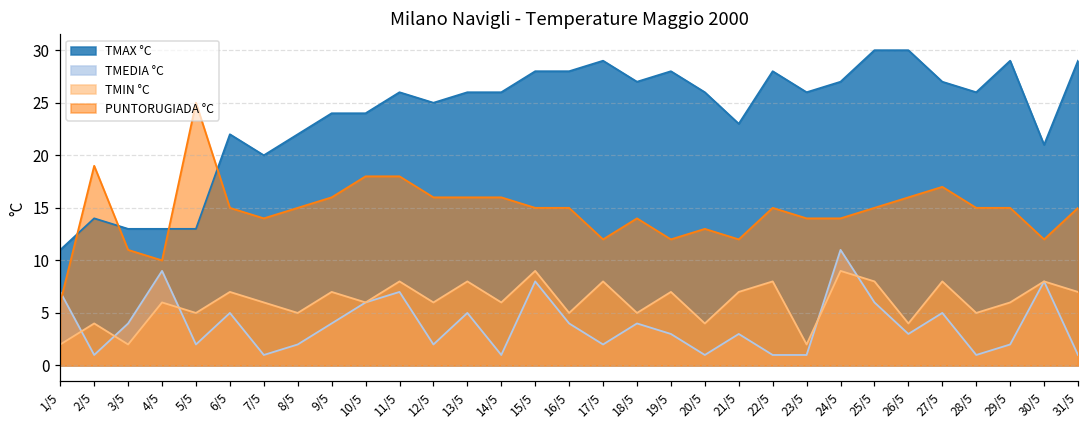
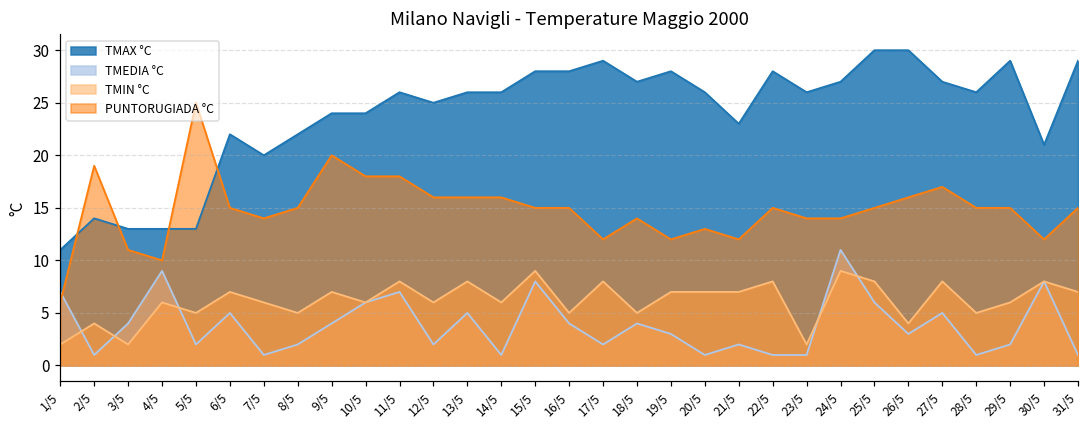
  {
    "TMAX °C": {
      "1/5": 11,
      "2/5": 14,
      "3/5": 13,
      "4/5": 13,
      "5/5": 13,
      "6/5": 22,
      "7/5": 20,
      "8/5": 22,
      "9/5": 24,
      "10/5": 24,
      "11/5": 26,
      "12/5": 25,
      "13/5": 26,
      "14/5": 26,
      "15/5": 28,
      "16/5": 28,
      "17/5": 29,
      "18/5": 27,
      "19/5": 28,
      "20/5": 26,
      "21/5": 23,
      "22/5": 28,
      "23/5": 26,
      "24/5": 27,
      "25/5": 30,
      "26/5": 30,
      "27/5": 27,
      "28/5": 26,
      "29/5": 29,
      "30/5": 21,
      "31/5": 29
    },
    "TMEDIA °C": {
      "1/5": 7,
      "2/5": 1,
      "3/5": 4,
      "4/5": 9,
      "5/5": 2,
      "6/5": 5,
      "7/5": 1,
      "8/5": 2,
      "9/5": 4,
      "11/5": 7,
      "12/5": 2,
      "13/5": 5,
      "14/5": 1,
      "15/5": 8,
      "16/5": 4,
      "17/5": 2,
      "18/5": 4,
      "19/5": 3,
      "20/5": 1,
-     "21/5": 3,
+     "21/5": 2,
      "22/5": 1,
      "23/5": 1,
      "24/5": 11,
      "25/5": 6,
      "26/5": 3,
      "27/5": 5,
      "28/5": 1,
      "29/5": 2,
      "31/5": 1
    },
    "TMIN °C": {
      "1/5": 2,
      "2/5": 4,
      "3/5": 2,
      "4/5": 6,
      "5/5": 5,
      "6/5": 7,
      "7/5": 6,
      "8/5": 5,
      "9/5": 7,
      "11/5": 8,
      "12/5": 6,
      "13/5": 8,
      "14/5": 6,
      "15/5": 9,
      "16/5": 5,
      "17/5": 8,
      "18/5": 5,
      "19/5": 7,
-     "20/5": 4,
+     "20/5": 7,
      "21/5": 7,
      "22/5": 8,
      "23/5": 2,
      "24/5": 9,
      "25/5": 8,
      "26/5": 4,
      "27/5": 8,
      "28/5": 5,
      "29/5": 6,
      "31/5": 7
    },
    "PUNTORUGIADA °C": {
      "1/5": 6,
      "2/5": 19,
      "3/5": 11,
      "4/5": 10,
      "6/5": 15,
      "7/5": 14,
      "8/5": 15,
-     "9/5": 16,
+     "9/5": 20,
      "10/5": 18,
      "11/5": 18,
      "12/5": 16,
      "13/5": 16,
      "14/5": 16,
      "15/5": 15,
      "16/5": 15,
      "17/5": 12,
      "18/5": 14,
      "19/5": 12,
      "20/5": 13,
      "21/5": 12,
      "22/5": 15,
      "23/5": 14,
      "24/5": 14,
      "25/5": 15,
      "26/5": 16,
      "27/5": 17,
      "28/5": 15,
      "29/5": 15,
      "30/5": 12,
      "31/5": 15
    }
  }
